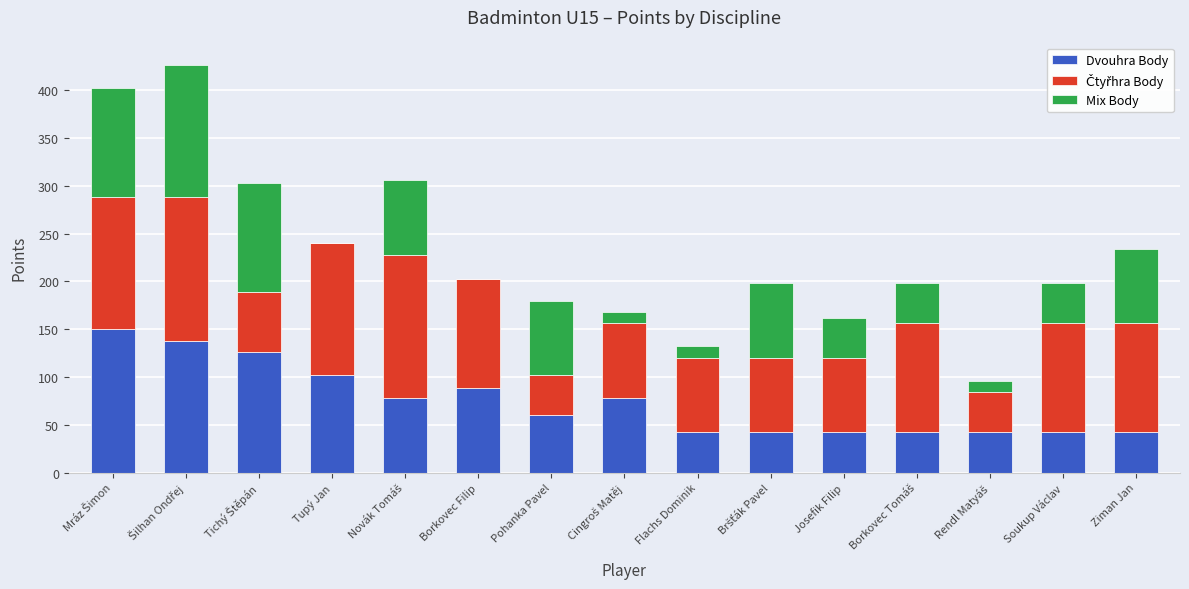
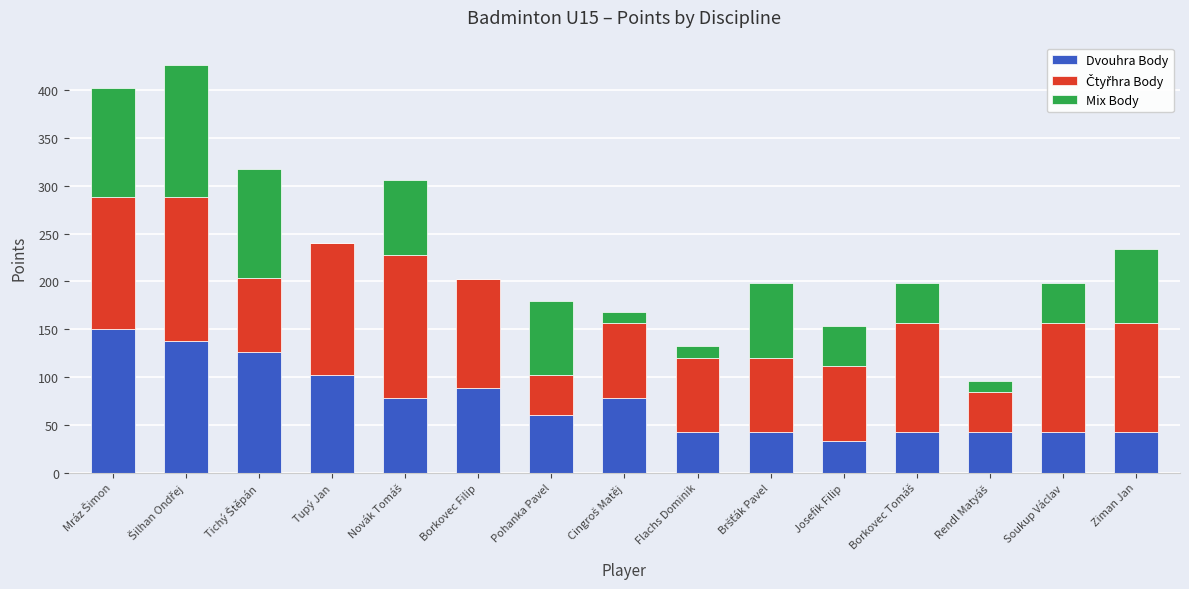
  {
    "Dvouhra Body": {
      "Mráz Šimon": 150,
      "Šilhan Ondřej": 140,
      "Tichý Štěpán": 130,
      "Tupý Jan": 100,
      "Novák Tomáš": 80,
      "Borkovec Filip": 90,
      "Pohanka Pavel": 60,
      "Cingroš Matěj": 80,
      "Flachs Dominik": 40,
      "Bršťák Pavel": 40,
-     "Josefik Filip": 40,
+     "Josefik Filip": 30,
      "Borkovec Tomáš": 40,
      "Rendl Matyáš": 40,
      "Soukup Václav": 40,
      "Ziman Jan": 40
    },
    "Čtyřhra Body": {
      "Mráz Šimon": 140,
      "Šilhan Ondřej": 150,
-     "Tichý Štěpán": 60,
+     "Tichý Štěpán": 80,
      "Tupý Jan": 140,
      "Novák Tomáš": 150,
      "Borkovec Filip": 110,
      "Pohanka Pavel": 40,
      "Cingroš Matěj": 80,
      "Flachs Dominik": 80,
      "Bršťák Pavel": 80,
      "Josefik Filip": 80,
      "Borkovec Tomáš": 110,
      "Rendl Matyáš": 40,
      "Soukup Václav": 110,
      "Ziman Jan": 110
    },
    "Mix Body": {
      "Mráz Šimon": 110,
      "Šilhan Ondřej": 140,
      "Tichý Štěpán": 110,
      "Tupý Jan": 0,
      "Novák Tomáš": 80,
      "Borkovec Filip": 0,
      "Pohanka Pavel": 80,
      "Cingroš Matěj": 10,
      "Flachs Dominik": 10,
      "Bršťák Pavel": 80,
      "Josefik Filip": 40,
      "Borkovec Tomáš": 40,
      "Rendl Matyáš": 10,
      "Soukup Václav": 40,
      "Ziman Jan": 80
    }
  }
